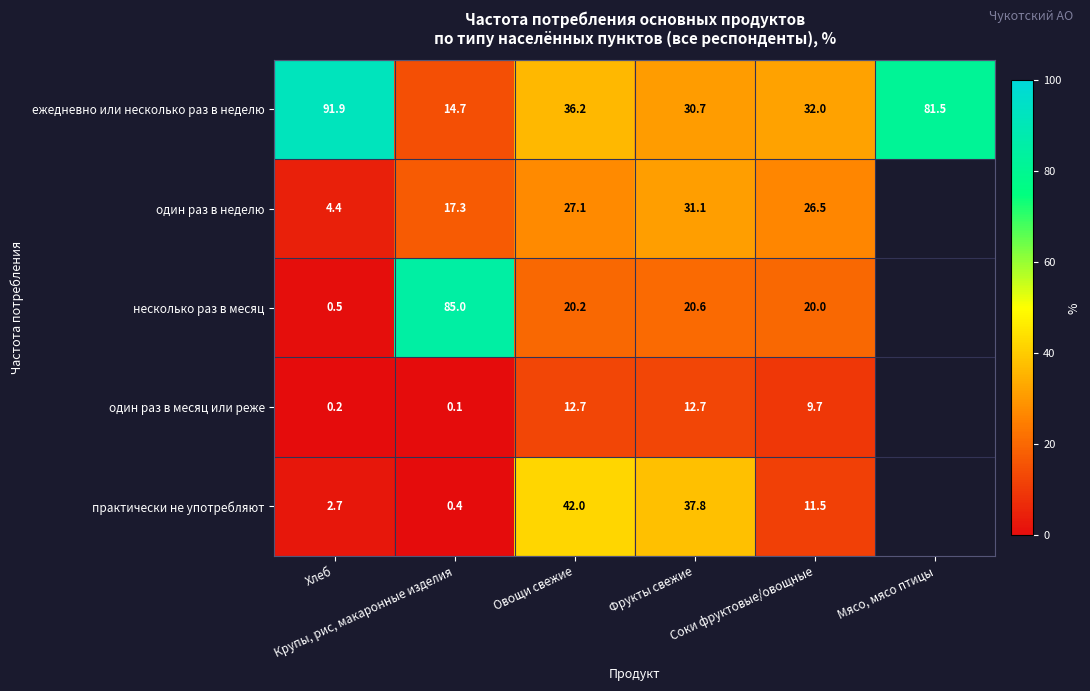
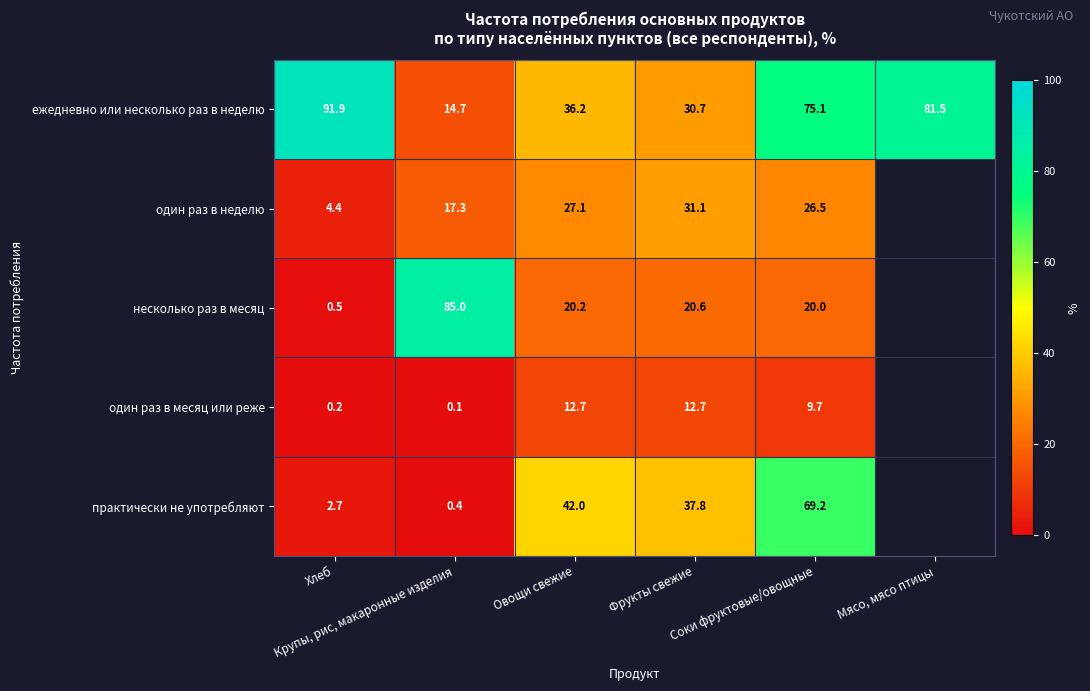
  {
    "ежедневно или несколько раз в неделю": {
      "Хлеб": 91.9,
      "Крупы, рис, макаронные изделия": 14.7,
      "Овощи свежие": 36.2,
      "Фрукты свежие": 30.7,
-     "Соки фруктовые/овощные": 32.0,
+     "Соки фруктовые/овощные": 75.1,
      "Мясо, мясо птицы": 81.5
    },
    "один раз в неделю": {
      "Хлеб": 4.4,
      "Крупы, рис, макаронные изделия": 17.3,
      "Овощи свежие": 27.1,
      "Фрукты свежие": 31.1,
      "Соки фруктовые/овощные": 26.5
    },
    "несколько раз в месяц": {
      "Хлеб": 0.5,
      "Крупы, рис, макаронные изделия": 85.0,
      "Овощи свежие": 20.2,
      "Фрукты свежие": 20.6,
      "Соки фруктовые/овощные": 20.0
    },
    "один раз в месяц или реже": {
      "Хлеб": 0.2,
      "Крупы, рис, макаронные изделия": 0.1,
      "Овощи свежие": 12.7,
      "Фрукты свежие": 12.7,
      "Соки фруктовые/овощные": 9.7
    },
    "практически не употребляют": {
      "Хлеб": 2.7,
      "Крупы, рис, макаронные изделия": 0.4,
      "Овощи свежие": 42.0,
      "Фрукты свежие": 37.8,
-     "Соки фруктовые/овощные": 11.5
+     "Соки фруктовые/овощные": 69.2
    }
  }
